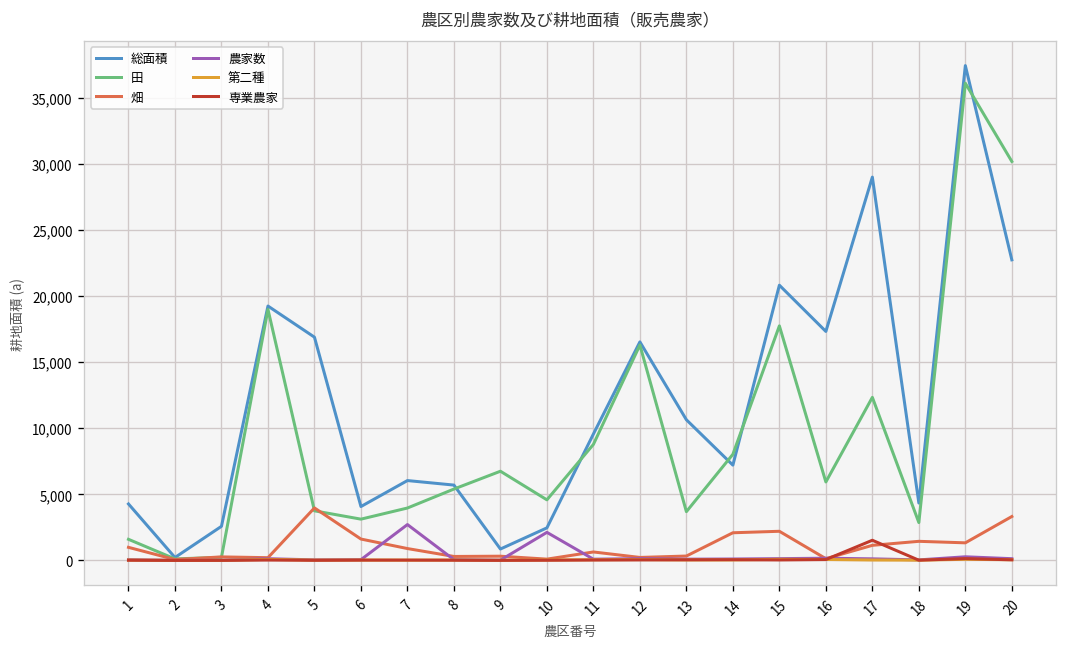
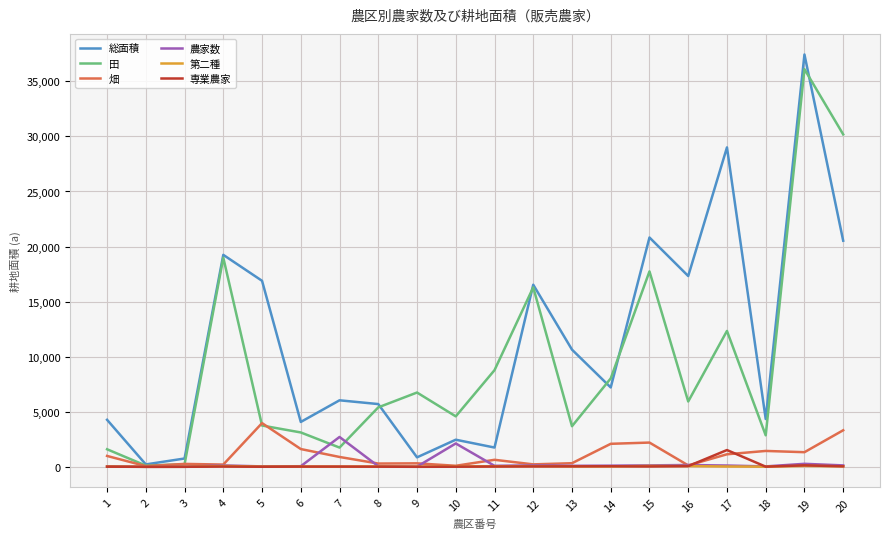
  {
    "総面積": {
      "1": "4,300",
-     "3": "2,600",
+     "3": "800",
      "4": "19,200",
      "5": "16,900",
      "6": "4,100",
      "7": "6,000",
      "8": "5,700",
      "9": "900",
      "10": "2,500",
-     "11": "9,600",
+     "11": "1,800",
      "12": "16,500",
      "13": "10,600",
      "14": "7,200",
      "15": "20,800",
      "16": "17,300",
      "17": "29,000",
      "18": "4,300",
      "19": "37,400",
-     "20": "22,700"
+     "20": "20,500"
    },
    "田": {
      "1": "1,600",
      "4": "19,000",
      "6": "3,100",
-     "7": "4,000",
+     "7": "1,800",
      "8": "5,400",
      "9": "6,700",
      "10": "4,600",
      "11": "8,800",
      "12": "16,300",
      "13": "3,700",
      "14": "8,000",
      "15": "17,700",
      "16": "5,900",
      "17": "12,300",
      "18": "2,900",
      "19": "36,100",
      "20": "30,200"
    },
    "農家数": {
      "7": "2,700",
      "10": "2,100"
    },
    "専業農家": {
      "17": "1,500"
    }
  }
